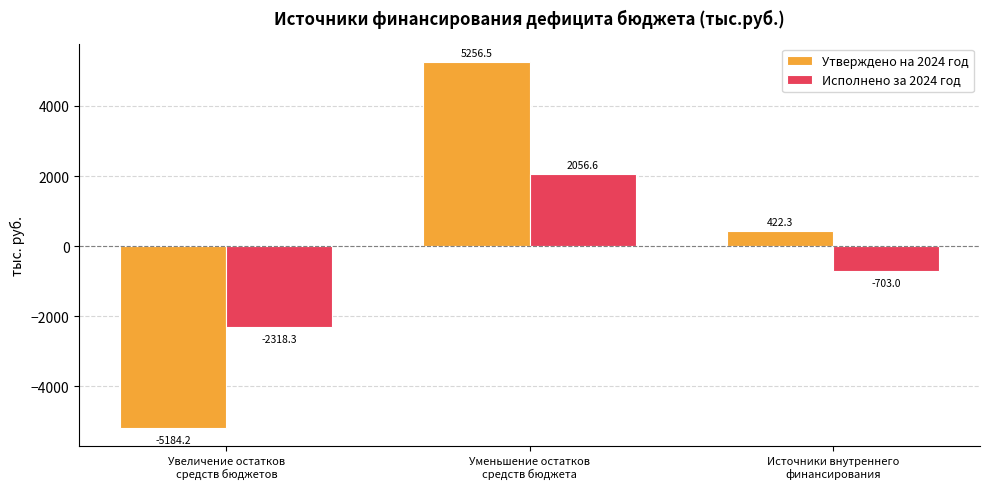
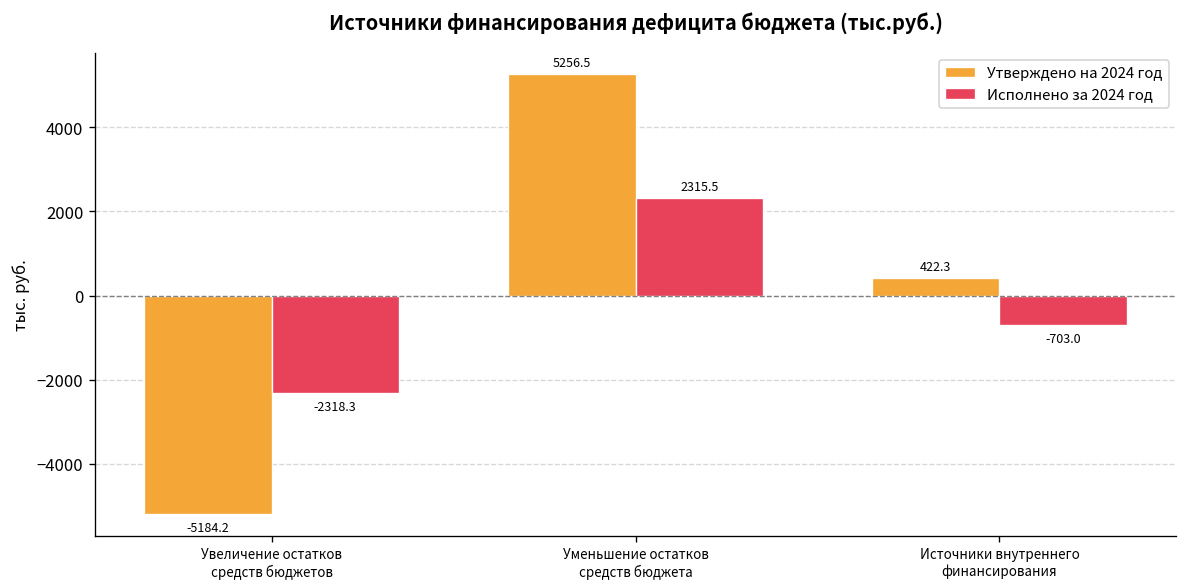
  {
    "Утверждено на 2024 год": {
      "Увеличение остатков средств бюджетов": -5184.2,
      "Уменьшение остатков средств бюджета": 5256.5,
      "Источники внутреннего финансирования": 422.3
    },
    "Исполнено за 2024 год": {
      "Увеличение остатков средств бюджетов": -2318.3,
-     "Уменьшение остатков средств бюджета": 2056.6,
+     "Уменьшение остатков средств бюджета": 2315.5,
      "Источники внутреннего финансирования": -703.0
    }
  }
